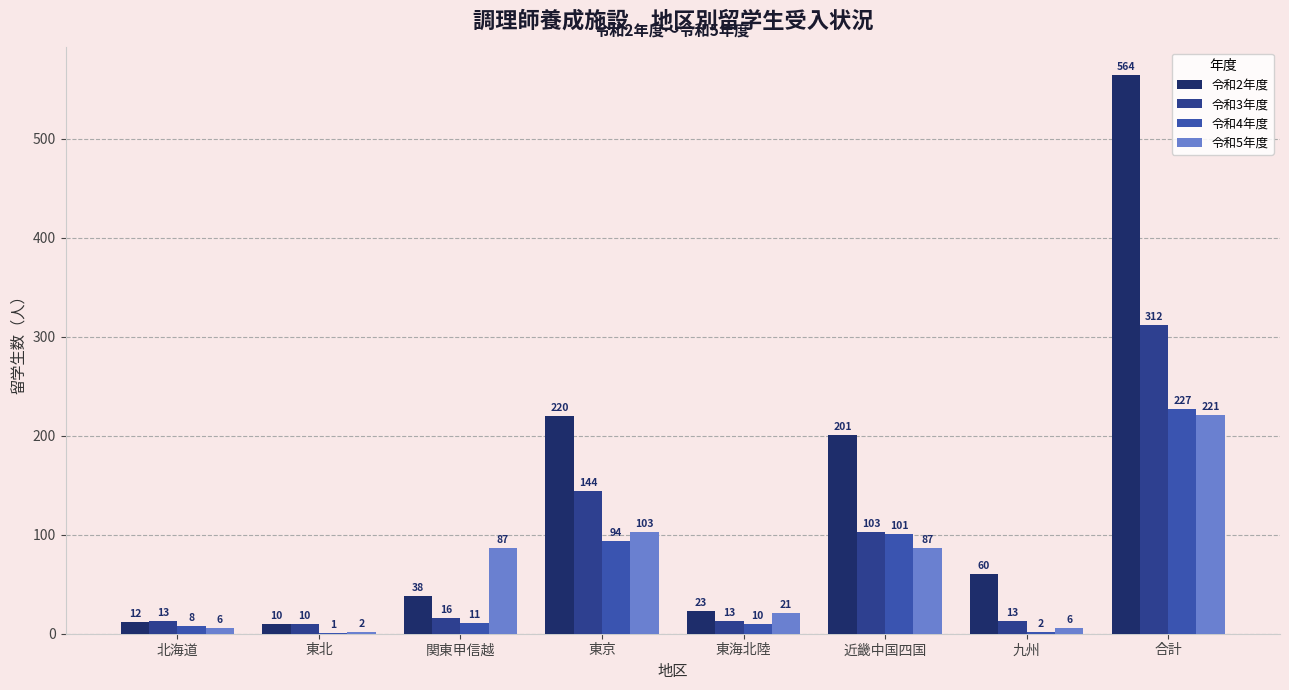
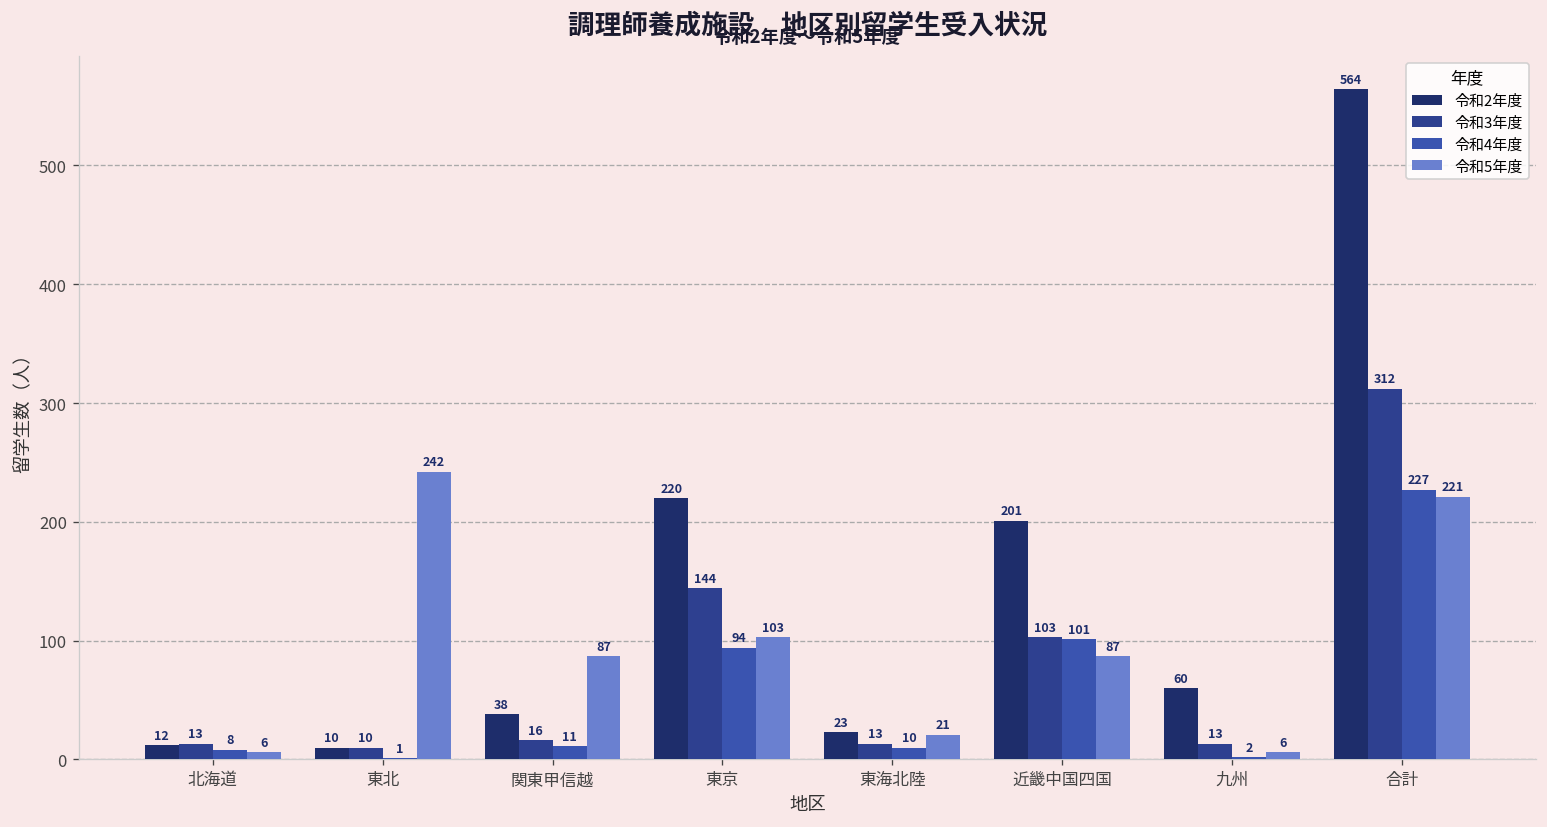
  {
    "令和5年度": {
      "北海道": 6,
-     "東北": 2,
+     "東北": 242,
      "関東甲信越": 87,
      "東京": 103,
      "東海北陸": 21,
      "近畿中国四国": 87,
      "九州": 6,
      "合計": 221
    }
  }
